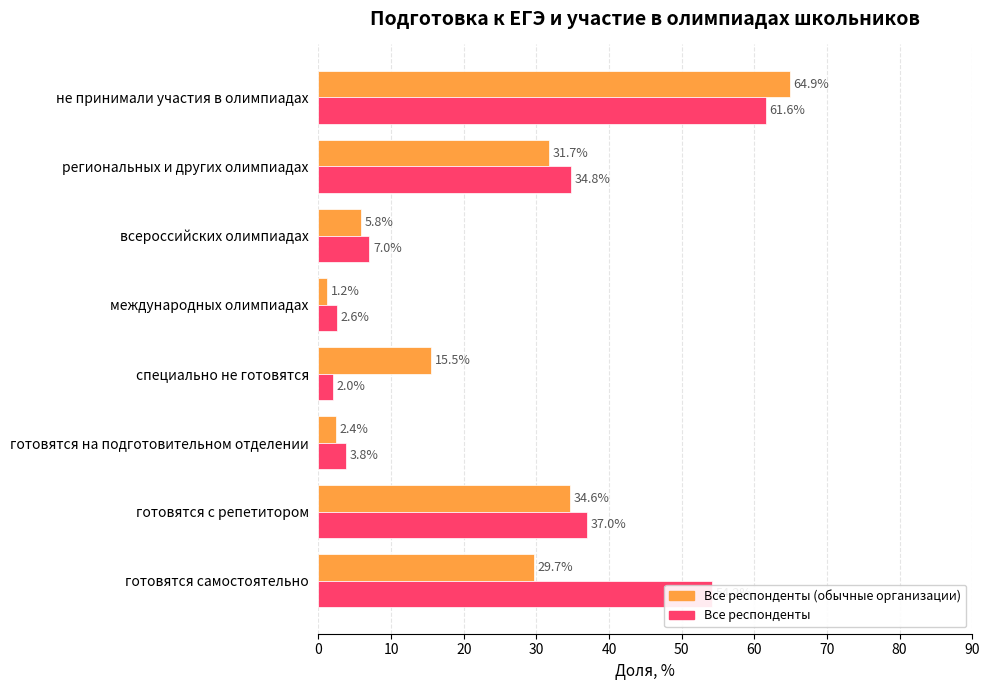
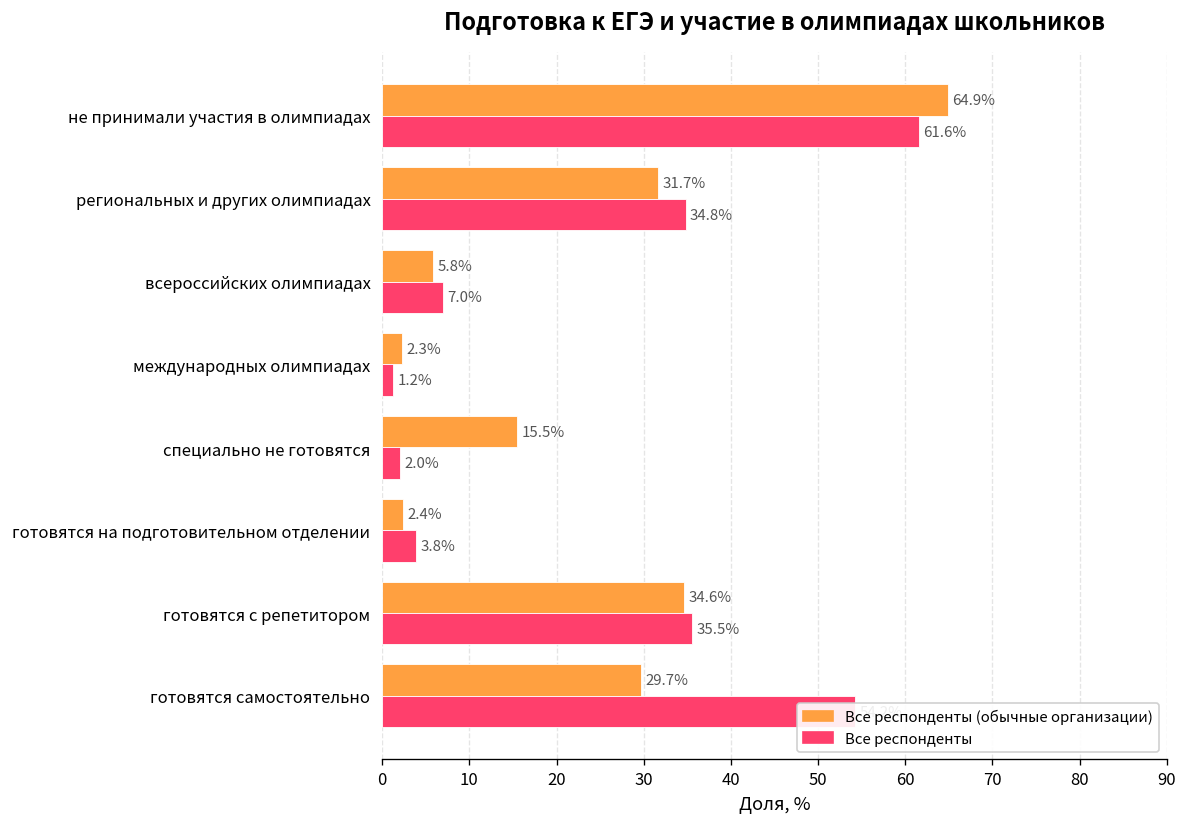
  {
    "Все респонденты (обычные организации)": {
      "не принимали участия в олимпиадах": "64.9%",
      "региональных и других олимпиадах": "31.7%",
      "всероссийских олимпиадах": "5.8%",
-     "международных олимпиадах": "1.2%",
+     "международных олимпиадах": "2.3%",
      "специально не готовятся": "15.5%",
      "готовятся на подготовительном отделении": "2.4%",
      "готовятся с репетитором": "34.6%",
      "готовятся самостоятельно": "29.7%"
    },
    "Все респонденты": {
      "не принимали участия в олимпиадах": "61.6%",
      "региональных и других олимпиадах": "34.8%",
      "всероссийских олимпиадах": "7.0%",
-     "международных олимпиадах": "2.6%",
+     "международных олимпиадах": "1.2%",
      "специально не готовятся": "2.0%",
      "готовятся на подготовительном отделении": "3.8%",
-     "готовятся с репетитором": "37.0%"
+     "готовятся с репетитором": "35.5%"
    }
  }
